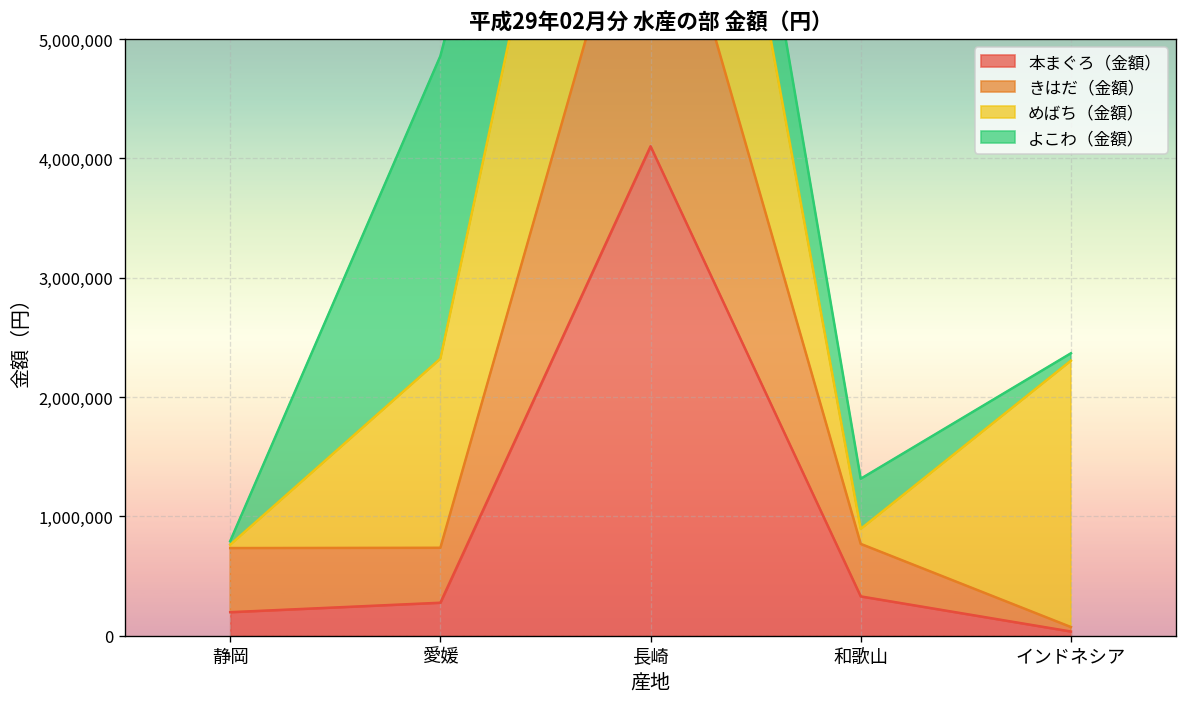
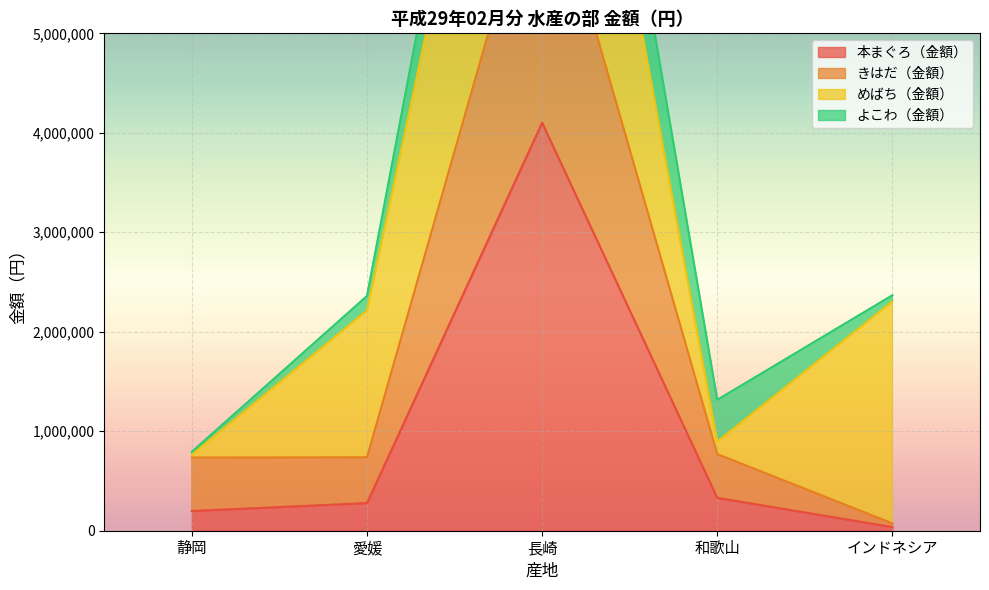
  {
    "めばち（金額）": {
      "静岡": "0",
-     "愛媛": "1,600,000",
+     "愛媛": "1,500,000",
      "和歌山": "100,000",
      "インドネシア": "2,200,000"
    },
    "よこわ（金額）": {
      "静岡": "0",
-     "愛媛": "2,500,000",
+     "愛媛": "100,000",
      "和歌山": "400,000",
      "インドネシア": "100,000"
    }
  }
